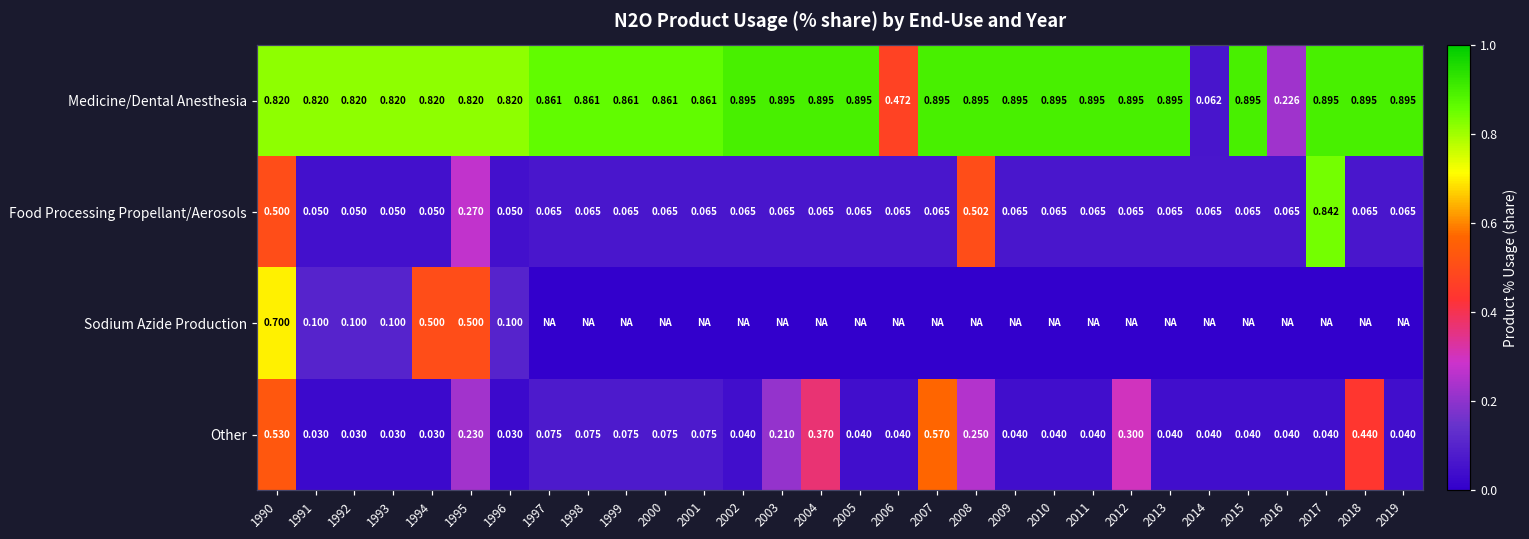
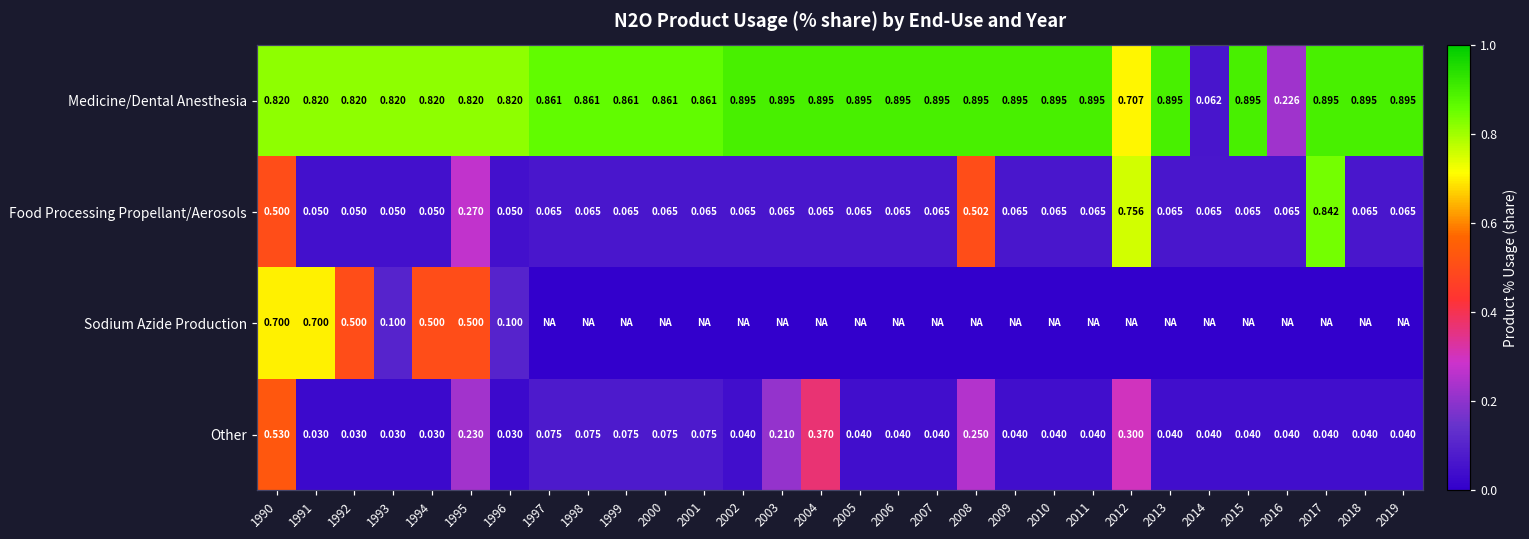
  {
    "Medicine/Dental Anesthesia": {
      "1990": 0.820,
      "1991": 0.820,
      "1992": 0.820,
      "1993": 0.820,
      "1994": 0.820,
      "1995": 0.820,
      "1996": 0.820,
      "1997": 0.861,
      "1998": 0.861,
      "1999": 0.861,
      "2000": 0.861,
      "2001": 0.861,
      "2002": 0.895,
      "2003": 0.895,
      "2004": 0.895,
      "2005": 0.895,
-     "2006": 0.472,
+     "2006": 0.895,
      "2007": 0.895,
      "2008": 0.895,
      "2009": 0.895,
      "2010": 0.895,
      "2011": 0.895,
-     "2012": 0.895,
+     "2012": 0.707,
      "2013": 0.895,
      "2014": 0.062,
      "2015": 0.895,
      "2016": 0.226,
      "2017": 0.895,
      "2018": 0.895,
      "2019": 0.895
    },
    "Food Processing Propellant/Aerosols": {
      "1990": 0.500,
      "1991": 0.050,
      "1992": 0.050,
      "1993": 0.050,
      "1994": 0.050,
      "1995": 0.270,
      "1996": 0.050,
      "1997": 0.065,
      "1998": 0.065,
      "1999": 0.065,
      "2000": 0.065,
      "2001": 0.065,
      "2002": 0.065,
      "2003": 0.065,
      "2004": 0.065,
      "2005": 0.065,
      "2006": 0.065,
      "2007": 0.065,
      "2008": 0.502,
      "2009": 0.065,
      "2010": 0.065,
      "2011": 0.065,
-     "2012": 0.065,
+     "2012": 0.756,
      "2013": 0.065,
      "2014": 0.065,
      "2015": 0.065,
      "2016": 0.065,
      "2017": 0.842,
      "2018": 0.065,
      "2019": 0.065
    },
    "Sodium Azide Production": {
      "1990": 0.700,
-     "1991": 0.100,
-     "1992": 0.100,
+     "1991": 0.700,
+     "1992": 0.500,
      "1993": 0.100,
      "1994": 0.500,
      "1995": 0.500,
      "1996": 0.100
    },
    "Other": {
      "1990": 0.530,
      "1991": 0.030,
      "1992": 0.030,
      "1993": 0.030,
      "1994": 0.030,
      "1995": 0.230,
      "1996": 0.030,
      "1997": 0.075,
      "1998": 0.075,
      "1999": 0.075,
      "2000": 0.075,
      "2001": 0.075,
      "2002": 0.040,
      "2003": 0.210,
      "2004": 0.370,
      "2005": 0.040,
      "2006": 0.040,
-     "2007": 0.570,
+     "2007": 0.040,
      "2008": 0.250,
      "2009": 0.040,
      "2010": 0.040,
      "2011": 0.040,
      "2012": 0.300,
      "2013": 0.040,
      "2014": 0.040,
      "2015": 0.040,
      "2016": 0.040,
      "2017": 0.040,
-     "2018": 0.440,
+     "2018": 0.040,
      "2019": 0.040
    }
  }
